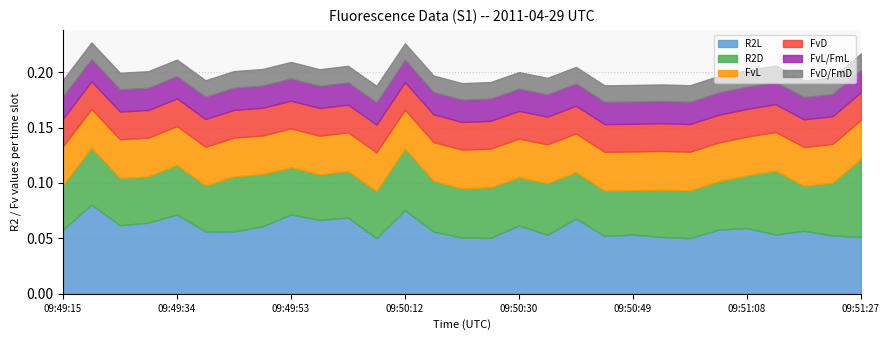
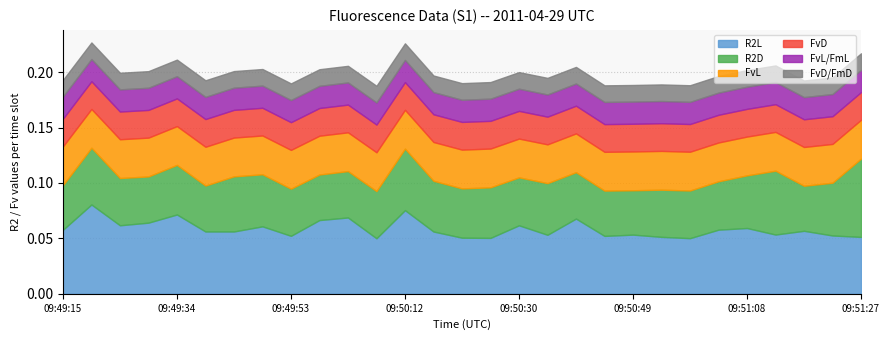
  {
    "R2L": {
      "09:49:15": 0.058,
      "09:49:34": 0.072,
-     "09:49:53": 0.072,
+     "09:49:53": 0.052,
      "09:50:12": 0.075,
      "09:50:30": 0.062,
      "09:50:49": 0.053,
      "09:51:08": 0.059,
      "09:51:27": 0.051
    },
    "R2D": {
      "09:49:15": 0.040,
      "09:49:34": 0.045,
      "09:49:53": 0.043,
      "09:50:12": 0.056,
      "09:50:30": 0.043,
      "09:50:49": 0.040,
      "09:51:08": 0.048,
      "09:51:27": 0.071
    },
    "FvL": {
      "09:49:15": 0.035,
      "09:49:34": 0.035,
      "09:49:53": 0.035,
      "09:50:12": 0.035,
      "09:50:30": 0.035,
      "09:50:49": 0.035,
      "09:51:08": 0.035,
      "09:51:27": 0.035
    },
    "FvD": {
      "09:49:15": 0.025,
      "09:49:34": 0.025,
      "09:49:53": 0.025,
      "09:50:12": 0.025,
      "09:50:30": 0.025,
      "09:50:49": 0.025,
      "09:51:08": 0.025,
      "09:51:27": 0.025
    },
    "FvL/FmL": {
      "09:49:15": 0.020,
      "09:49:34": 0.020,
      "09:49:53": 0.020,
      "09:50:12": 0.020,
      "09:50:30": 0.020,
      "09:50:49": 0.020,
      "09:51:08": 0.020,
      "09:51:27": 0.020
    },
    "FvD/FmD": {
      "09:49:15": 0.015,
      "09:49:34": 0.015,
      "09:49:53": 0.015,
      "09:50:12": 0.015,
      "09:50:30": 0.015,
      "09:50:49": 0.015,
      "09:51:27": 0.015
    }
  }
